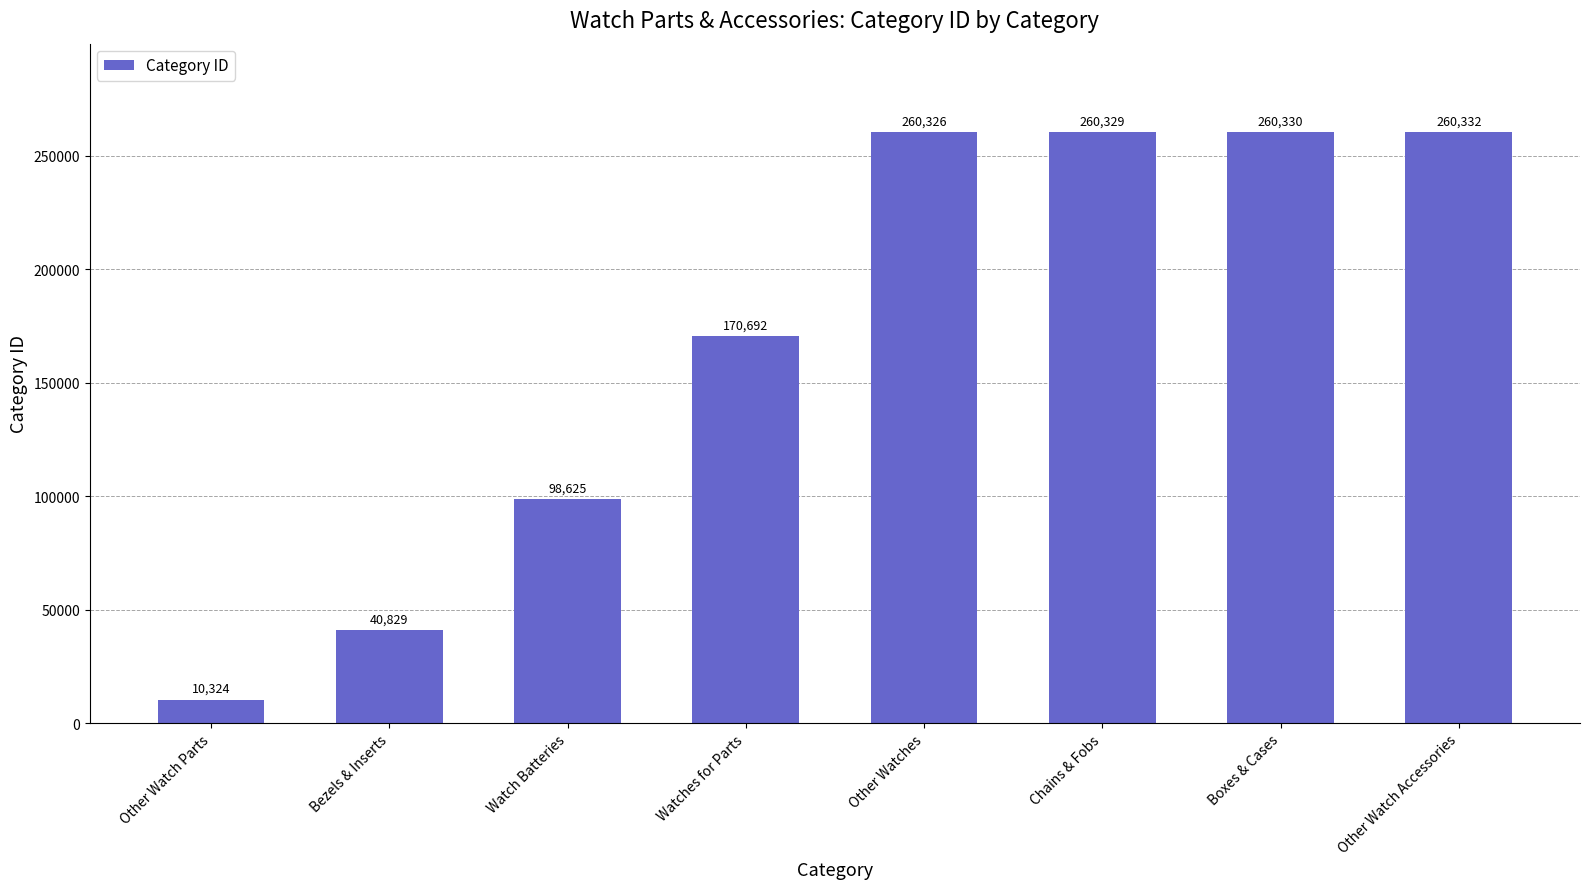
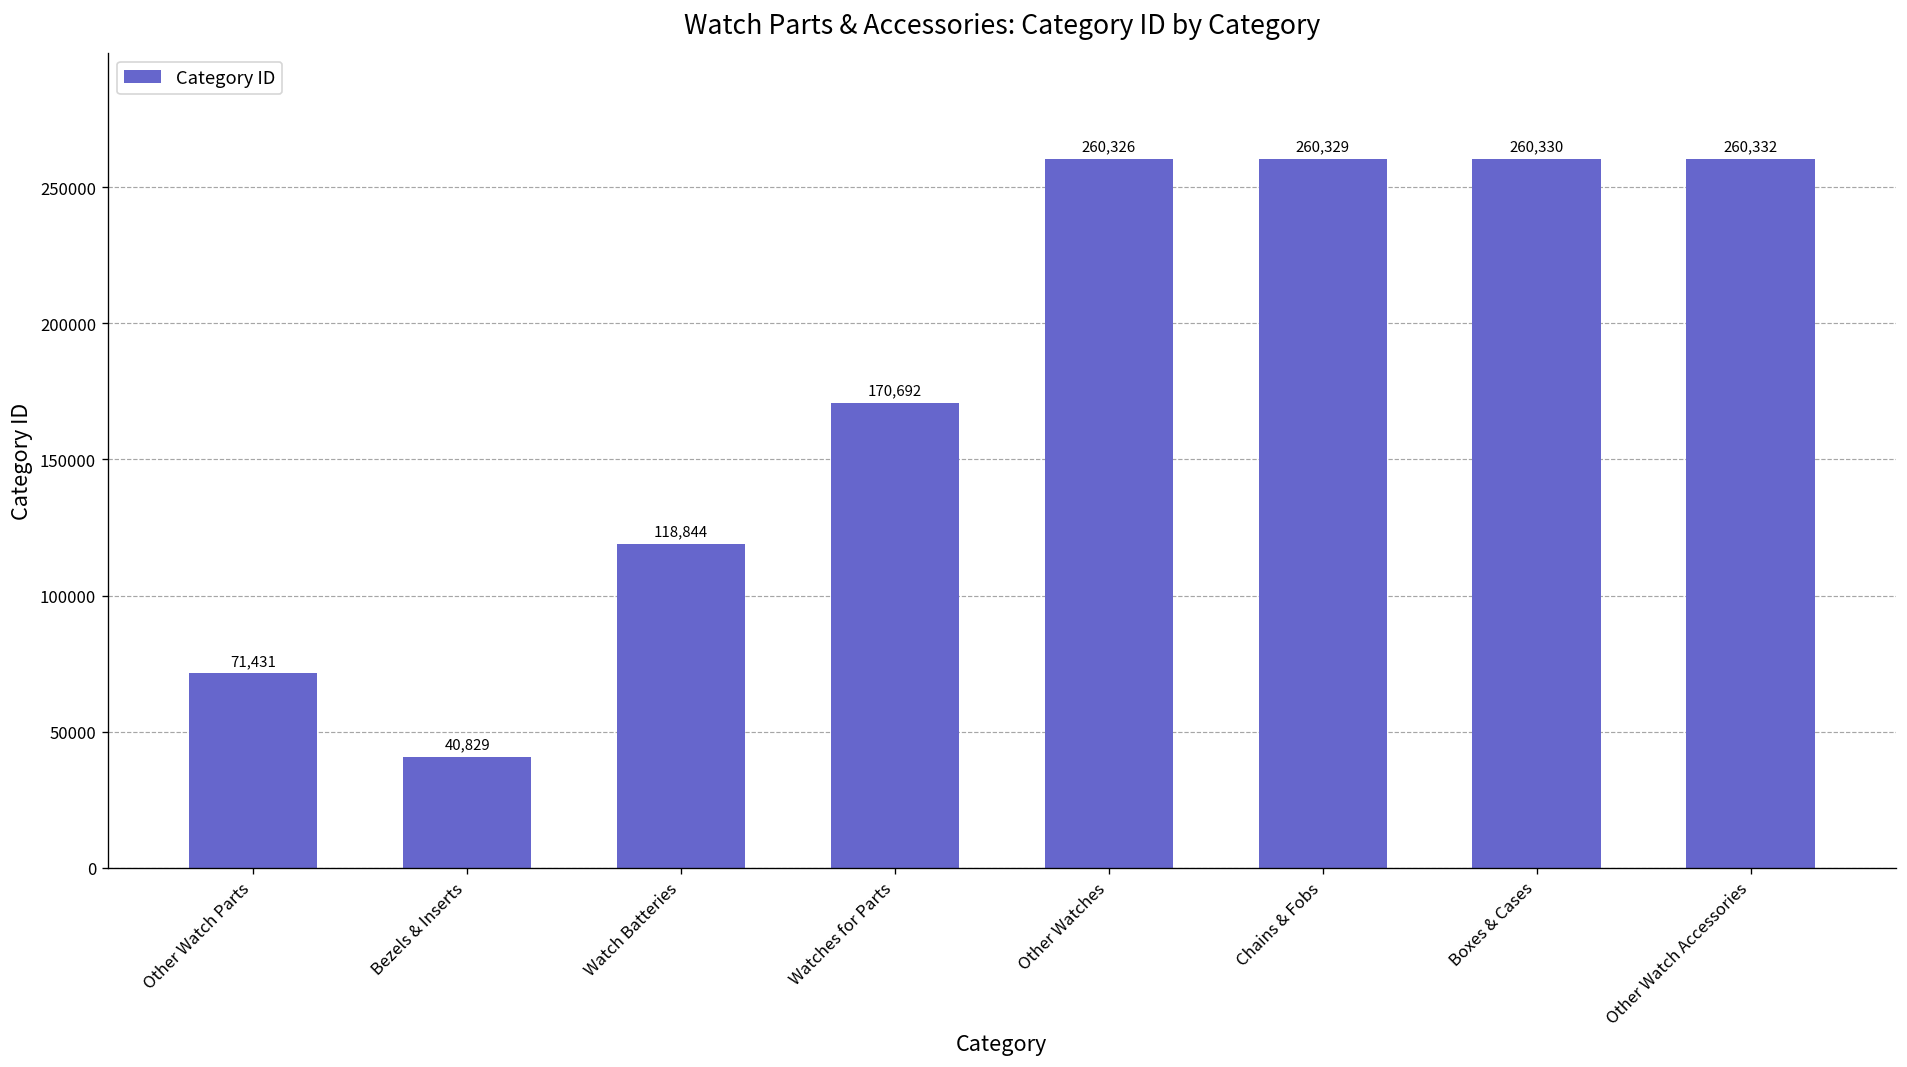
  {
-   "Other Watch Parts": "10,324",
+   "Other Watch Parts": "71,431",
    "Bezels & Inserts": "40,829",
-   "Watch Batteries": "98,625",
+   "Watch Batteries": "118,844",
    "Watches for Parts": "170,692",
    "Other Watches": "260,326",
    "Chains & Fobs": "260,329",
    "Boxes & Cases": "260,330",
    "Other Watch Accessories": "260,332"
  }
